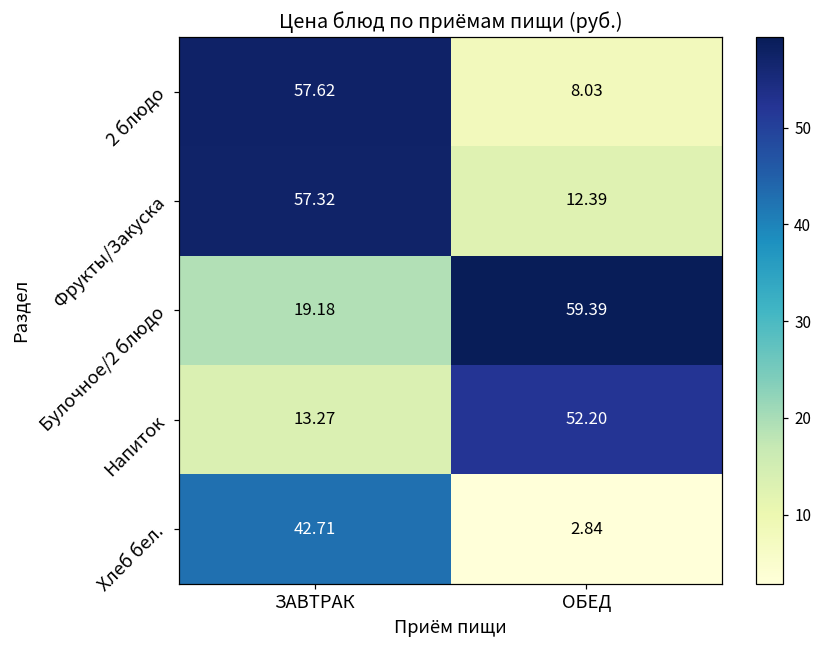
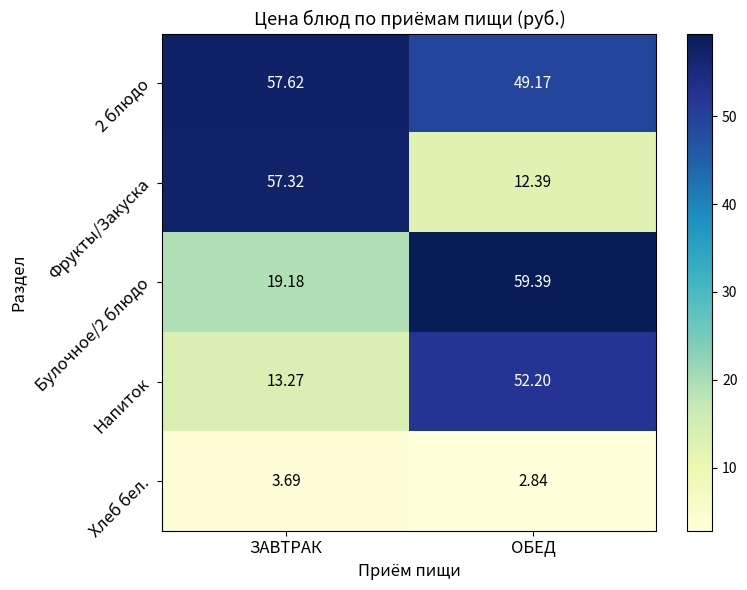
  {
    "2 блюдо": {
      "ЗАВТРАК": 57.62,
-     "ОБЕД": 8.03
+     "ОБЕД": 49.17
    },
    "Фрукты/Закуска": {
      "ЗАВТРАК": 57.32,
      "ОБЕД": 12.39
    },
    "Булочное/2 блюдо": {
      "ЗАВТРАК": 19.18,
      "ОБЕД": 59.39
    },
    "Напиток": {
      "ЗАВТРАК": 13.27,
      "ОБЕД": 52.20
    },
    "Хлеб бел.": {
-     "ЗАВТРАК": 42.71,
+     "ЗАВТРАК": 3.69,
      "ОБЕД": 2.84
    }
  }
